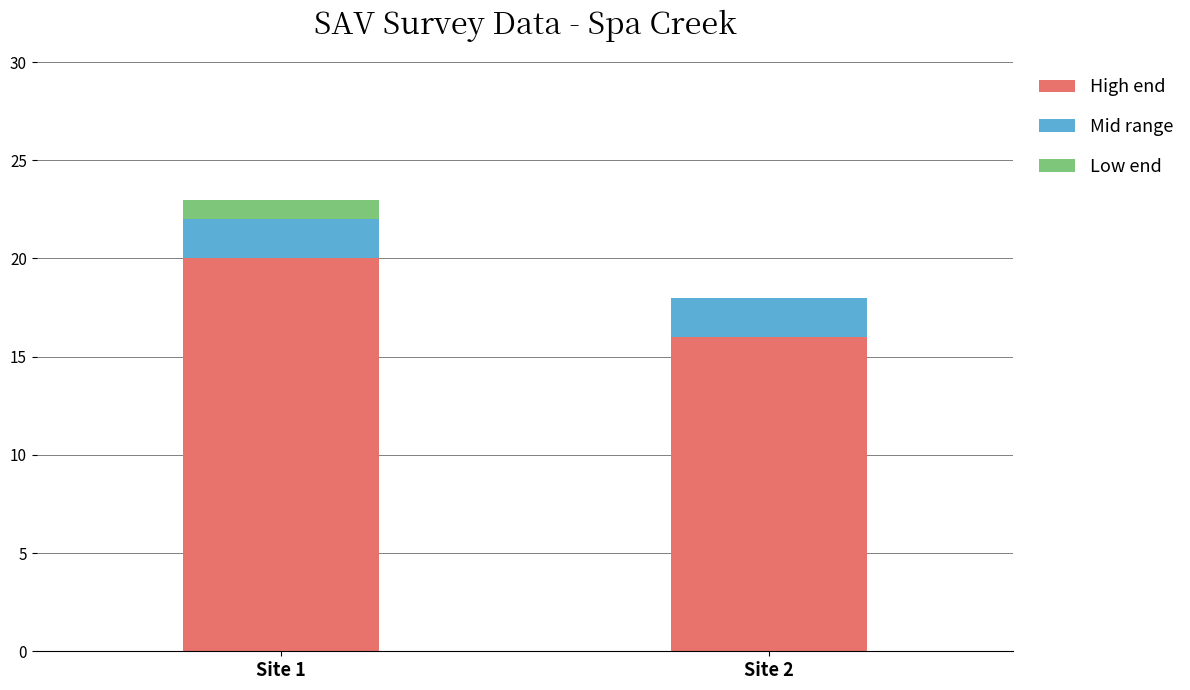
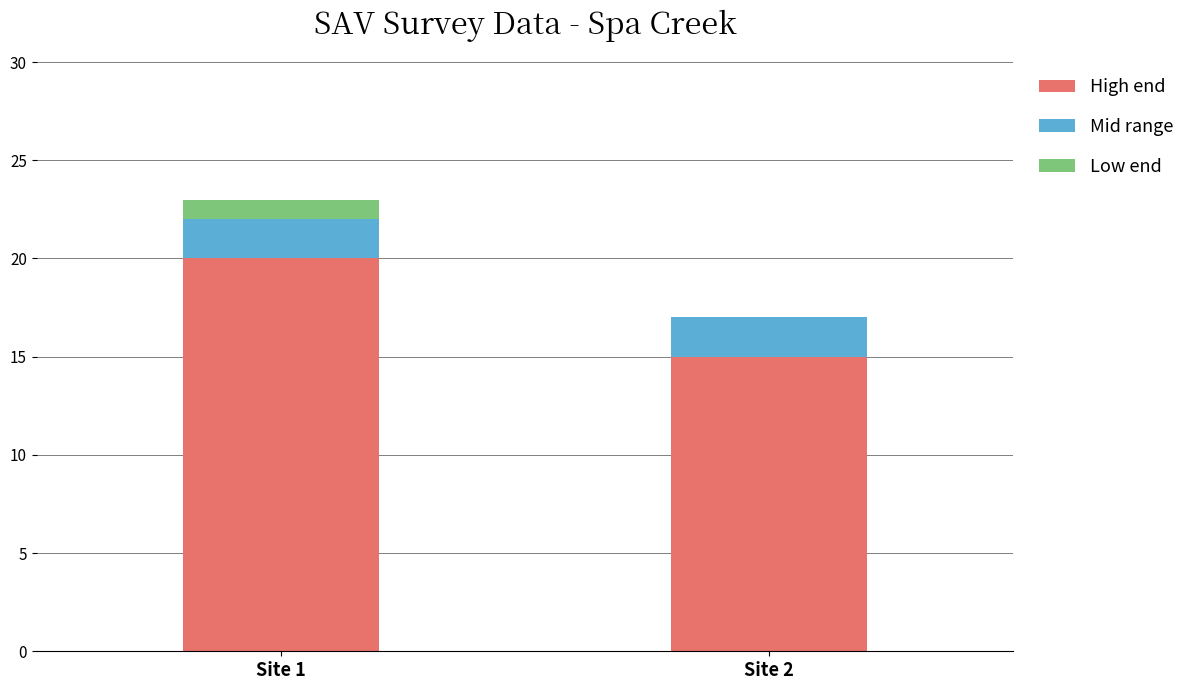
  {
    "High end": {
      "Site 1": 20,
-     "Site 2": 16
+     "Site 2": 15
    },
    "Mid range": {
      "Site 1": 2,
      "Site 2": 2
    },
    "Low end": {
      "Site 1": 1,
      "Site 2": 0
    }
  }
